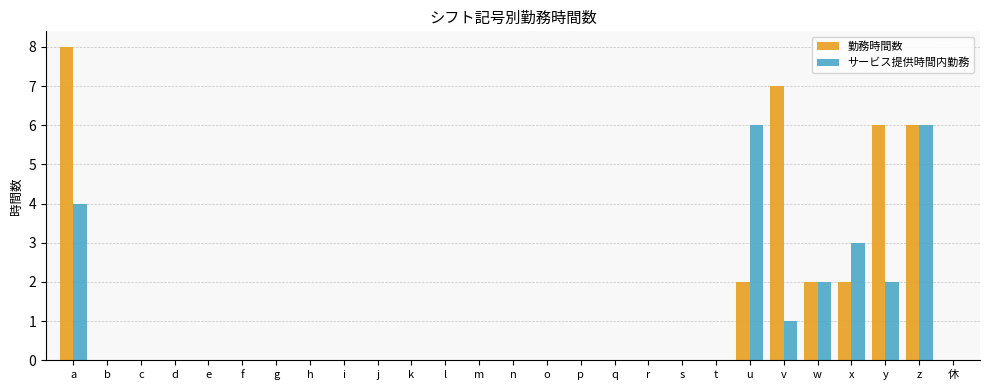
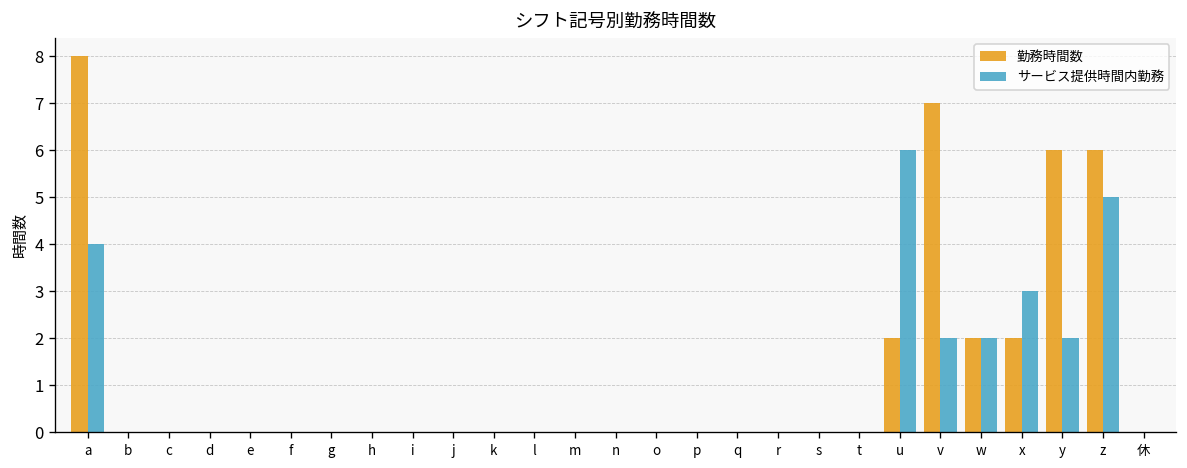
  {
    "勤務時間数": {
      "a": 8,
      "b": 0,
      "c": 0,
      "d": 0,
      "e": 0,
      "f": 0,
      "g": 0,
      "h": 0,
      "i": 0,
      "j": 0,
      "k": 0,
      "l": 0,
      "m": 0,
      "n": 0,
      "o": 0,
      "p": 0,
      "q": 0,
      "r": 0,
      "s": 0,
      "t": 0,
      "u": 2,
      "v": 7,
      "w": 2,
      "x": 2,
      "y": 6,
      "z": 6,
      "休": 0
    },
    "サービス提供時間内勤務": {
      "a": 4,
      "b": 0,
      "c": 0,
      "d": 0,
      "e": 0,
      "f": 0,
      "g": 0,
      "h": 0,
      "i": 0,
      "j": 0,
      "k": 0,
      "l": 0,
      "m": 0,
      "n": 0,
      "o": 0,
      "p": 0,
      "q": 0,
      "r": 0,
      "s": 0,
      "t": 0,
      "u": 6,
-     "v": 1,
+     "v": 2,
      "w": 2,
      "x": 3,
      "y": 2,
-     "z": 6,
+     "z": 5,
      "休": 0
    }
  }
